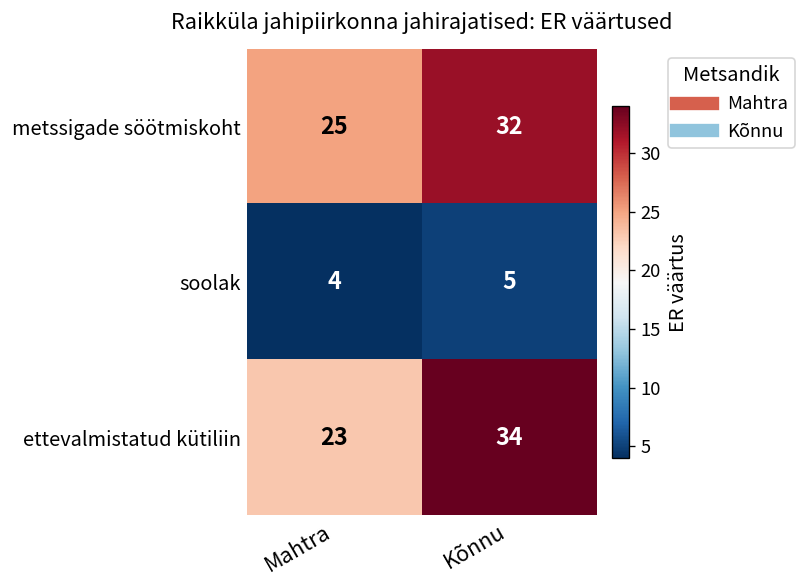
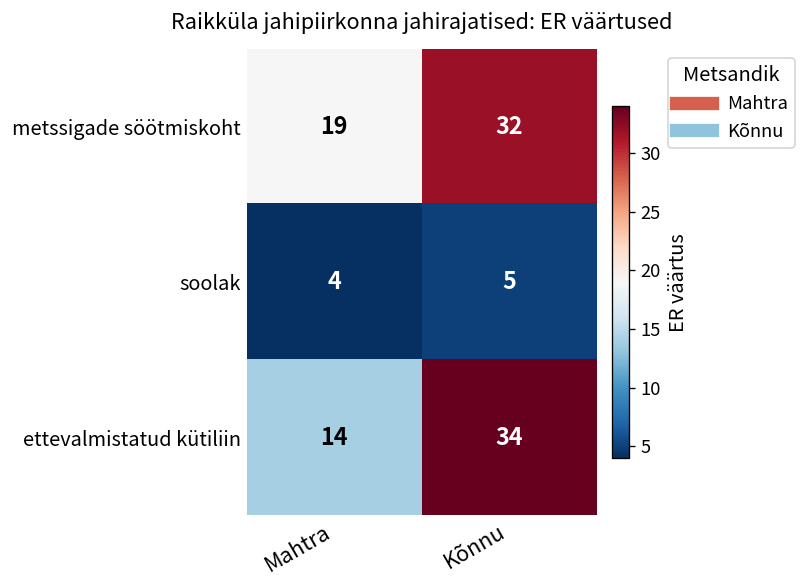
  {
    "metssigade söötmiskoht": {
-     "Mahtra": 25,
+     "Mahtra": 19,
      "Kõnnu": 32
    },
    "soolak": {
      "Mahtra": 4,
      "Kõnnu": 5
    },
    "ettevalmistatud kütiliin": {
-     "Mahtra": 23,
+     "Mahtra": 14,
      "Kõnnu": 34
    }
  }
